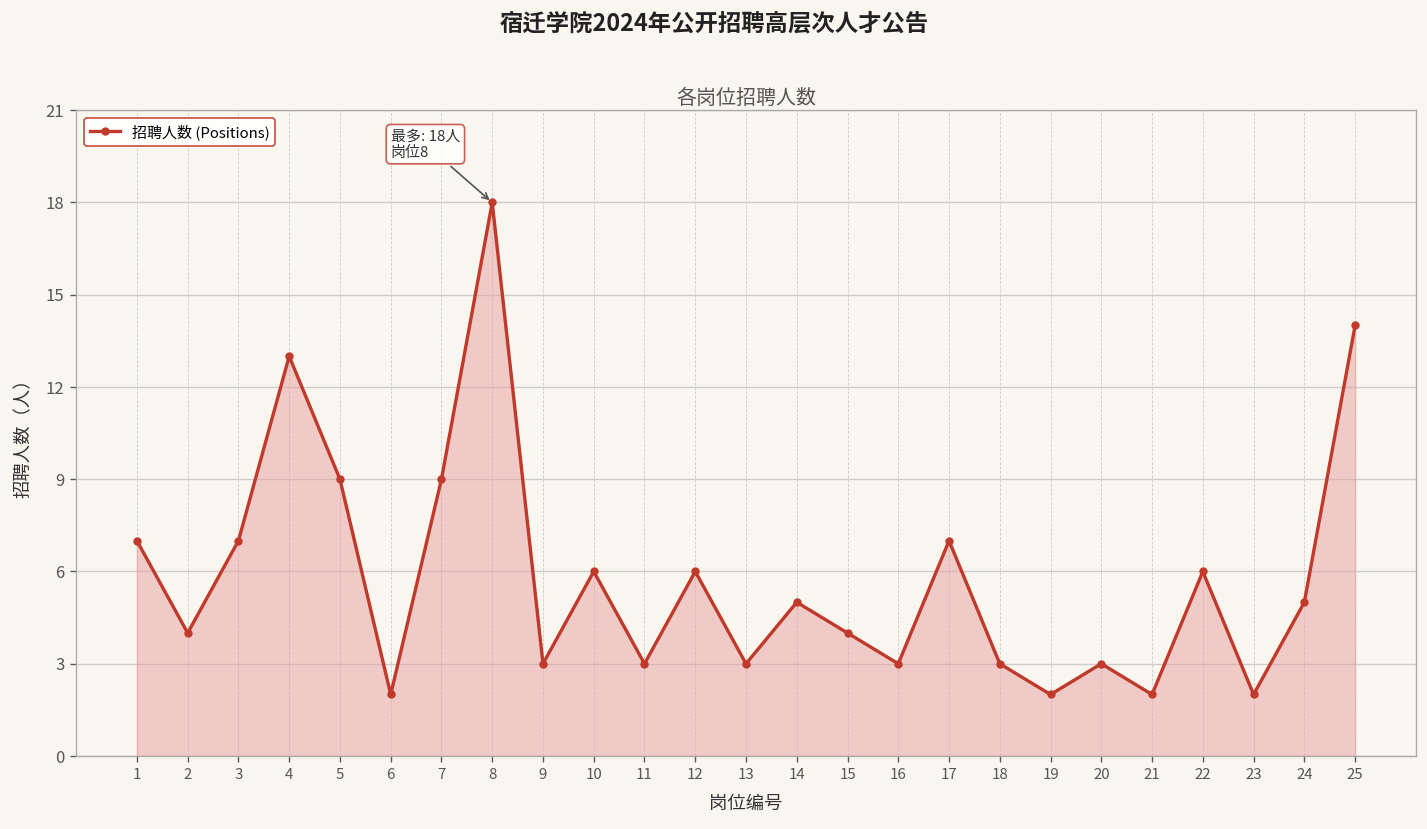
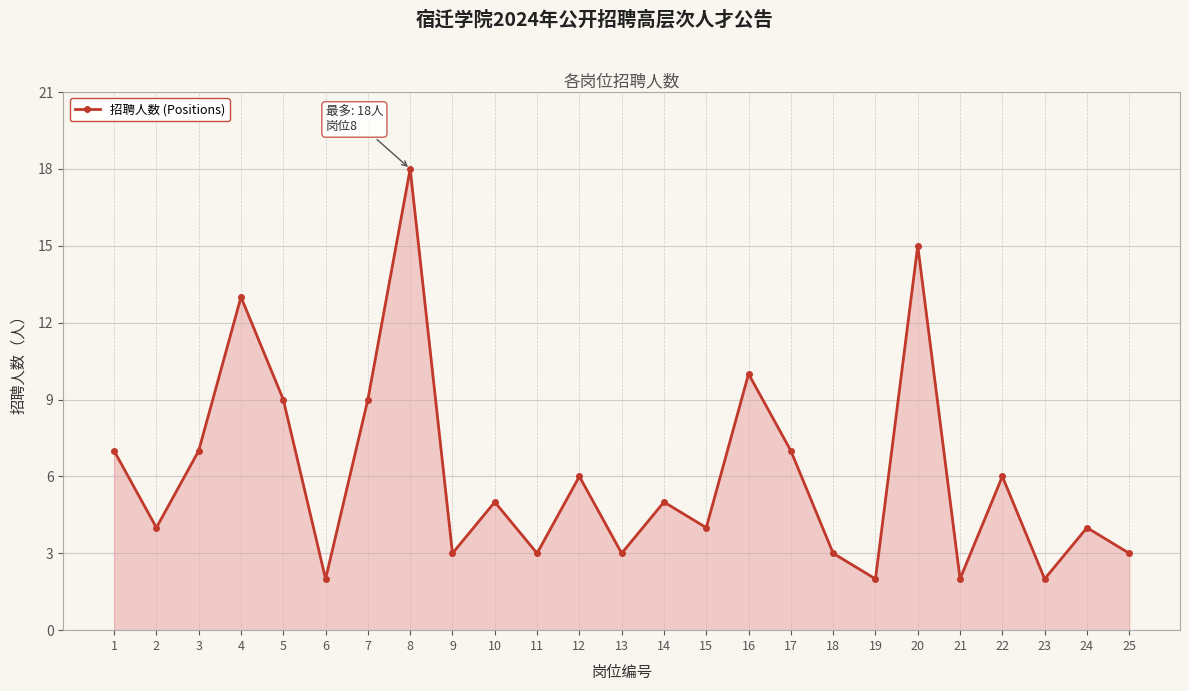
  {
    "1": 7,
    "2": 4,
    "3": 7,
    "4": 13,
    "5": 9,
    "6": 2,
    "7": 9,
    "9": 3,
-   "10": 6,
+   "10": 5,
    "11": 3,
    "12": 6,
    "13": 3,
    "14": 5,
    "15": 4,
-   "16": 3,
+   "16": 10,
    "17": 7,
    "18": 3,
    "19": 2,
-   "20": 3,
+   "20": 15,
    "21": 2,
    "22": 6,
    "23": 2,
-   "24": 5,
-   "25": 14
+   "24": 4,
+   "25": 3
  }
